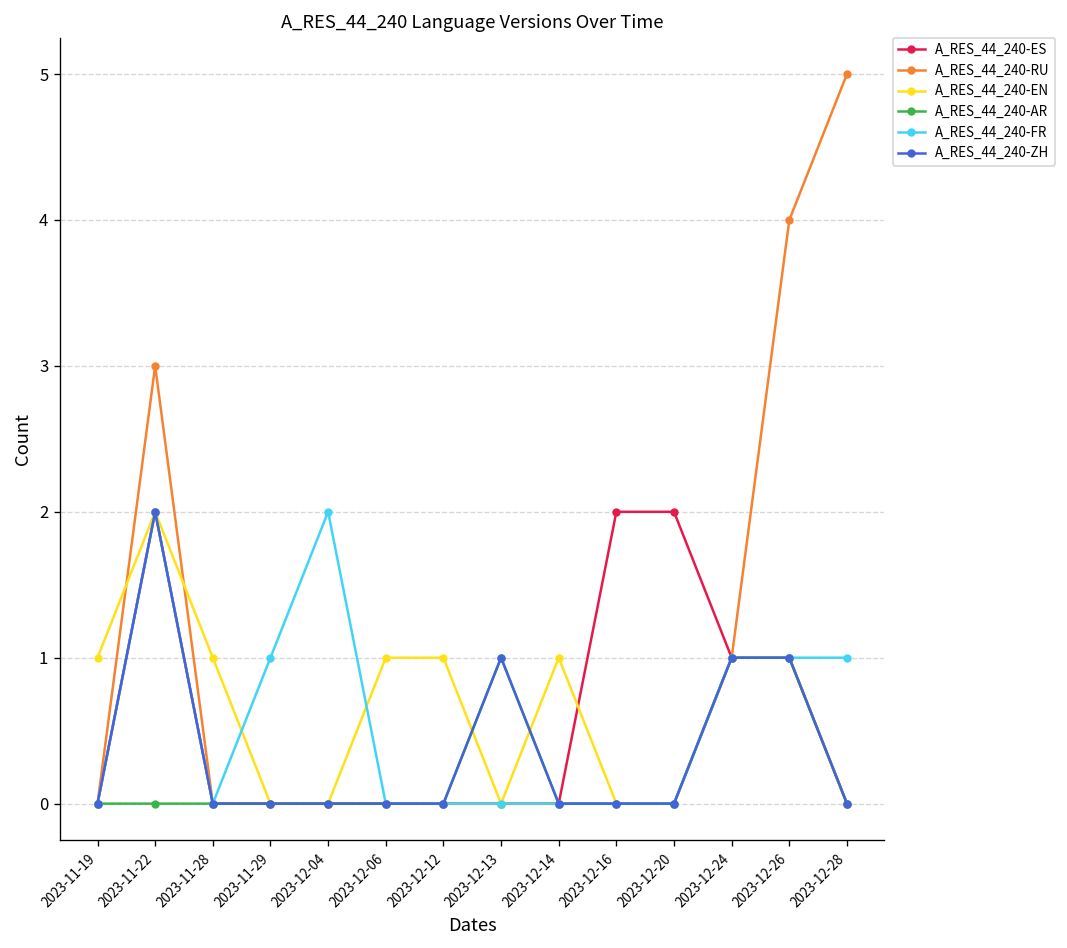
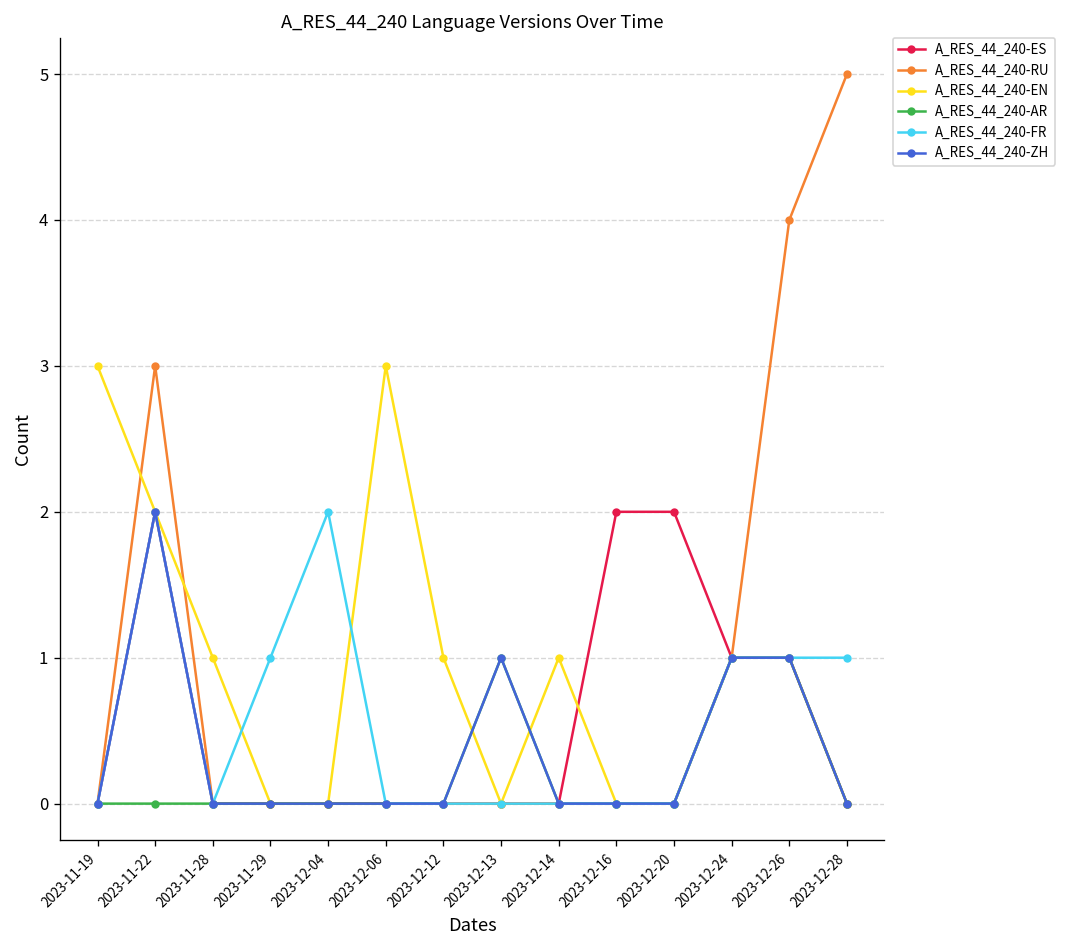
  {
    "A_RES_44_240-ES": {
      "2023-12-16": 2,
      "2023-12-20": 2
    },
    "A_RES_44_240-RU": {
      "2023-11-22": 3,
      "2023-12-26": 4,
      "2023-12-28": 5
    },
    "A_RES_44_240-EN": {
-     "2023-11-19": 1,
+     "2023-11-19": 3,
      "2023-11-28": 1,
-     "2023-12-06": 1,
+     "2023-12-06": 3,
      "2023-12-12": 1,
      "2023-12-14": 1
    },
    "A_RES_44_240-AR": {
      "2023-11-22": 0
    },
    "A_RES_44_240-FR": {
      "2023-11-29": 1,
      "2023-12-04": 2,
      "2023-12-28": 1
    }
  }
